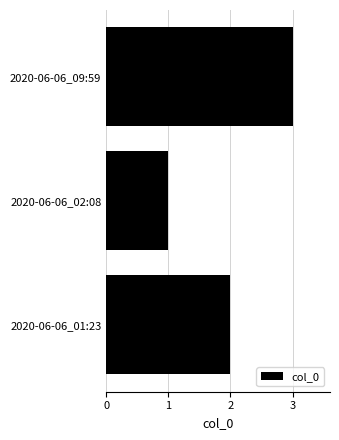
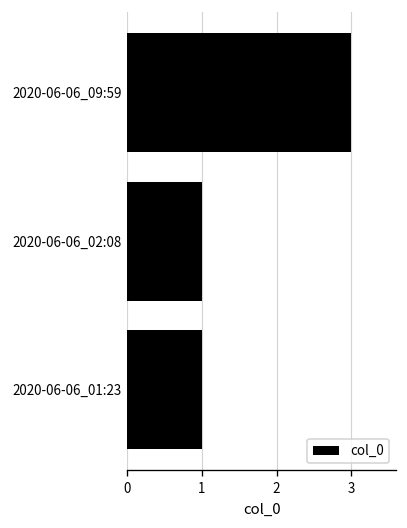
  {
    "2020-06-06_09:59": 3,
    "2020-06-06_02:08": 1,
-   "2020-06-06_01:23": 2
+   "2020-06-06_01:23": 1
  }
